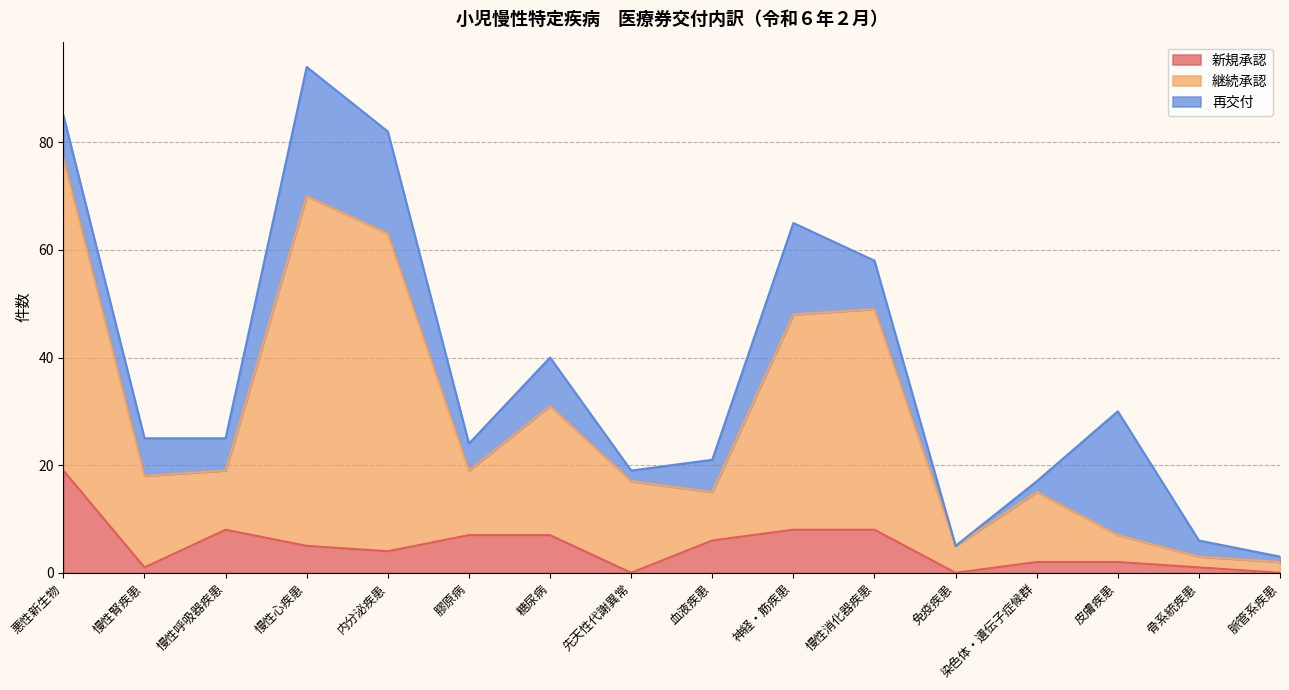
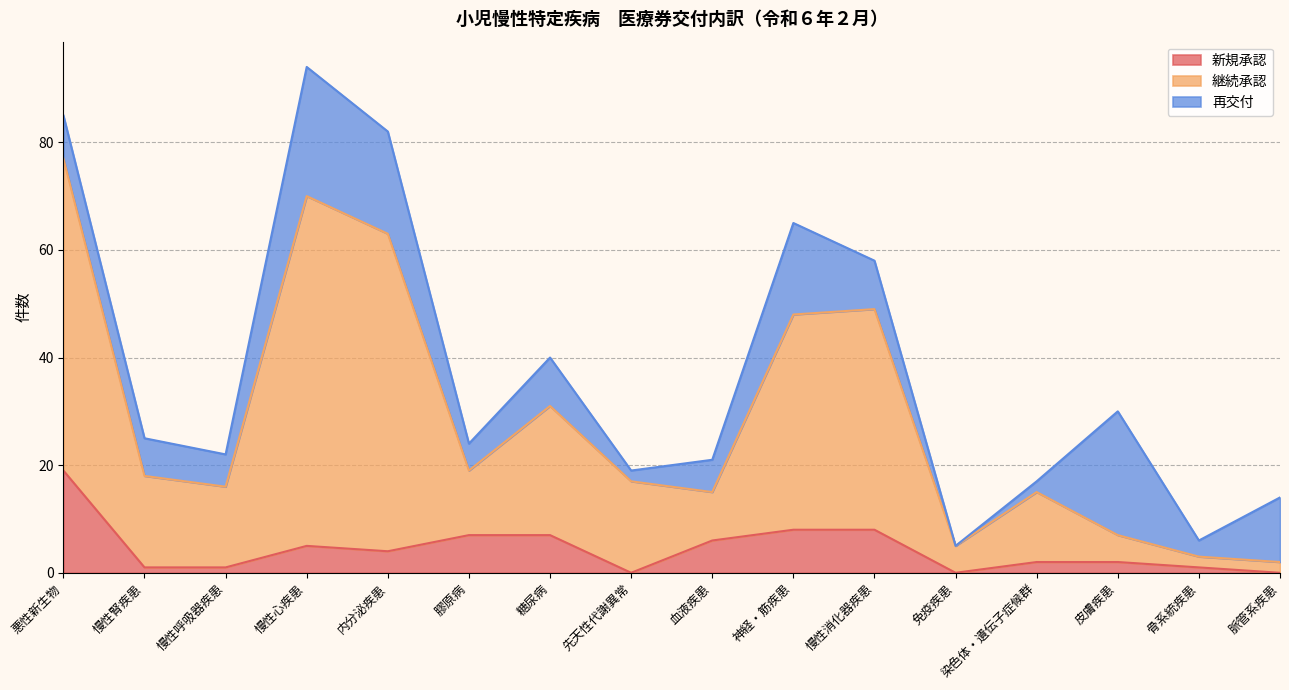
  {
    "新規承認": {
      "悪性新生物": 19,
      "慢性腎疾患": 1,
-     "慢性呼吸器疾患": 8,
+     "慢性呼吸器疾患": 1,
      "慢性心疾患": 5,
      "内分泌疾患": 4,
      "膠原病": 7,
      "糖尿病": 7,
      "先天性代謝異常": 0,
      "血液疾患": 6,
      "神経・筋疾患": 8,
      "慢性消化器疾患": 8,
      "免疫疾患": 0,
      "染色体・遺伝子症候群": 2,
      "皮膚疾患": 2,
      "骨系統疾患": 1,
      "脈管系疾患": 0
    },
    "継続承認": {
      "悪性新生物": 58,
      "慢性腎疾患": 17,
-     "慢性呼吸器疾患": 11,
+     "慢性呼吸器疾患": 15,
      "慢性心疾患": 65,
      "内分泌疾患": 59,
      "膠原病": 12,
      "糖尿病": 24,
      "先天性代謝異常": 17,
      "血液疾患": 9,
      "神経・筋疾患": 40,
      "慢性消化器疾患": 41,
      "染色体・遺伝子症候群": 13,
      "皮膚疾患": 5,
      "骨系統疾患": 2,
      "脈管系疾患": 2
    },
    "再交付": {
      "悪性新生物": 8,
      "慢性腎疾患": 7,
      "慢性呼吸器疾患": 6,
      "慢性心疾患": 24,
      "内分泌疾患": 19,
      "膠原病": 5,
      "糖尿病": 9,
      "先天性代謝異常": 2,
      "血液疾患": 6,
      "神経・筋疾患": 17,
      "慢性消化器疾患": 9,
      "染色体・遺伝子症候群": 2,
      "皮膚疾患": 23,
      "骨系統疾患": 3,
-     "脈管系疾患": 1
+     "脈管系疾患": 12
    }
  }
